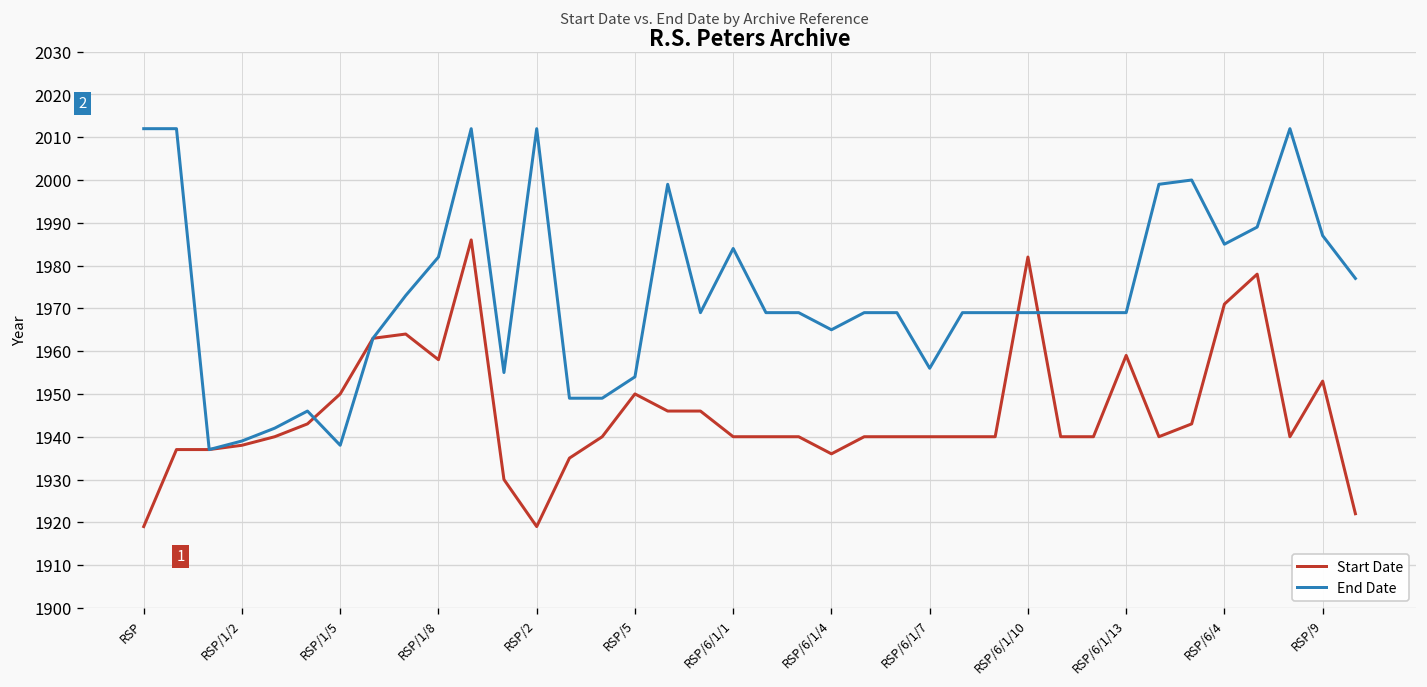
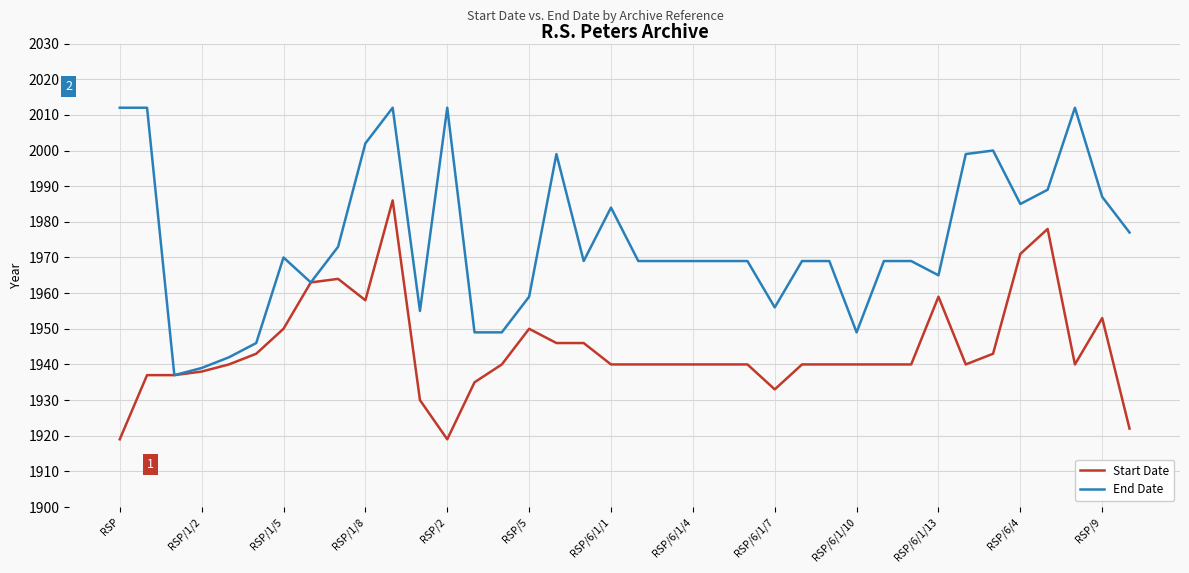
  {
    "Start Date": {
      "RSP": 1919,
      "RSP/1/2": 1938,
      "RSP/1/5": 1950,
      "RSP/1/8": 1958,
      "RSP/2": 1919,
      "RSP/5": 1950,
      "RSP/6/1/1": 1940,
-     "RSP/6/1/4": 1936,
-     "RSP/6/1/7": 1940,
-     "RSP/6/1/10": 1982,
+     "RSP/6/1/4": 1940,
+     "RSP/6/1/7": 1933,
+     "RSP/6/1/10": 1940,
      "RSP/6/1/13": 1959,
      "RSP/6/4": 1971,
      "RSP/9": 1953
    },
    "End Date": {
      "RSP": 2012,
      "RSP/1/2": 1939,
-     "RSP/1/5": 1938,
-     "RSP/1/8": 1982,
+     "RSP/1/5": 1970,
+     "RSP/1/8": 2002,
      "RSP/2": 2012,
-     "RSP/5": 1954,
+     "RSP/5": 1959,
      "RSP/6/1/1": 1984,
-     "RSP/6/1/4": 1965,
+     "RSP/6/1/4": 1969,
      "RSP/6/1/7": 1956,
-     "RSP/6/1/10": 1969,
-     "RSP/6/1/13": 1969,
+     "RSP/6/1/10": 1949,
+     "RSP/6/1/13": 1965,
      "RSP/6/4": 1985,
      "RSP/9": 1987
    }
  }
